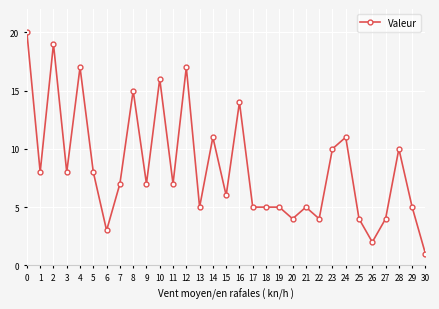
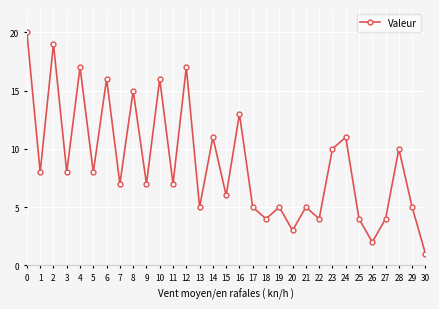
  {
    "0": 20,
    "1": 8,
    "2": 19,
    "3": 8,
    "4": 17,
    "5": 8,
-   "6": 3,
+   "6": 16,
    "7": 7,
    "8": 15,
    "9": 7,
    "10": 16,
    "11": 7,
    "12": 17,
    "13": 5,
    "14": 11,
    "15": 6,
-   "16": 14,
+   "16": 13,
    "17": 5,
-   "18": 5,
+   "18": 4,
    "19": 5,
-   "20": 4,
+   "20": 3,
    "21": 5,
    "22": 4,
    "23": 10,
    "24": 11,
    "25": 4,
    "26": 2,
    "27": 4,
    "28": 10,
    "29": 5,
    "30": 1
  }
